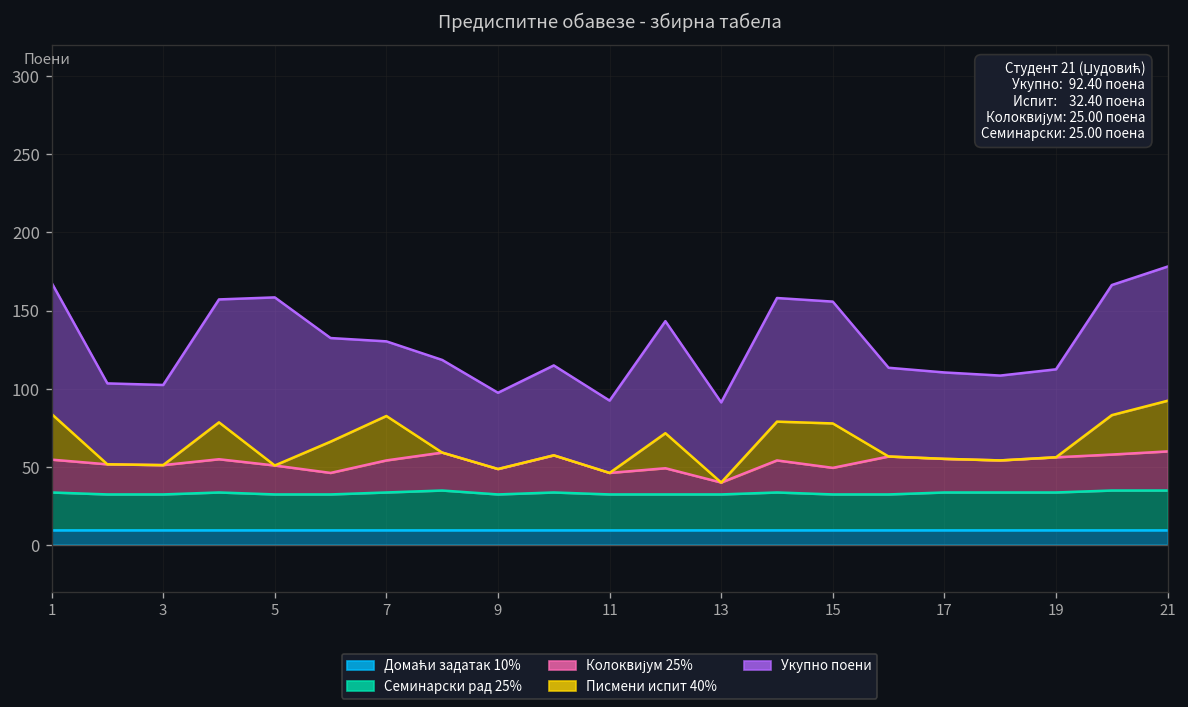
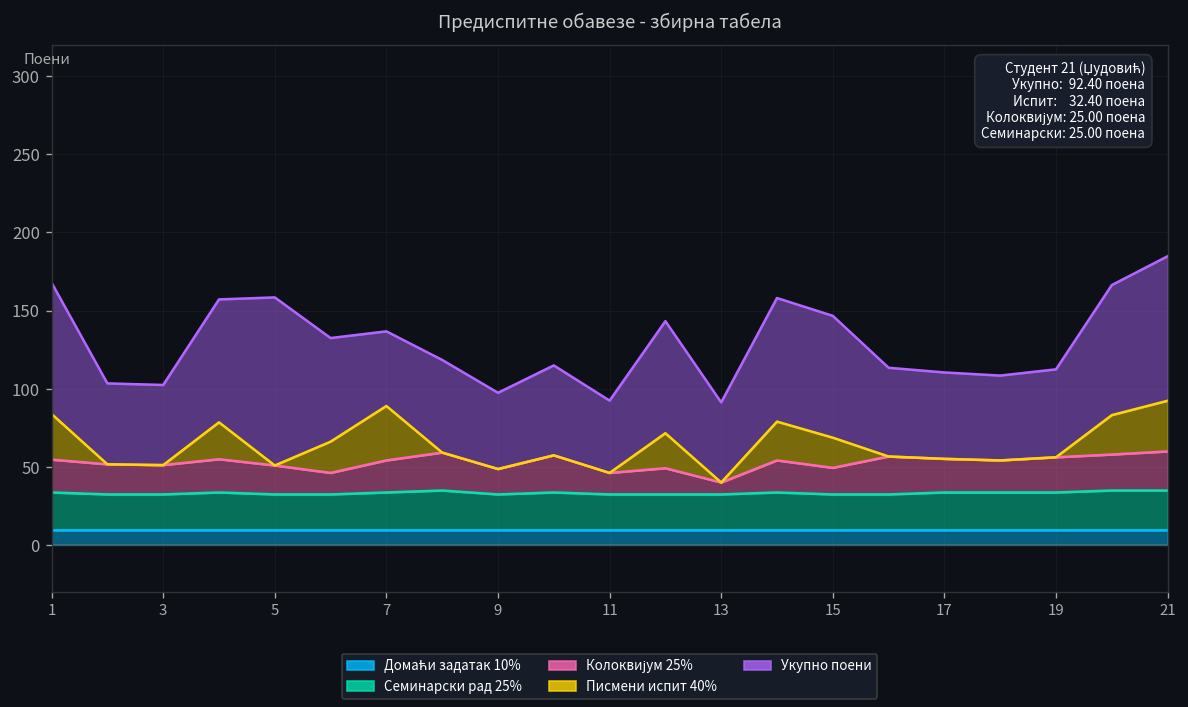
  {
    "Колоквијум 25%": {
      "1": 21,
      "7": 21,
      "15": 17,
      "21": 25
    },
    "Писмени испит 40%": {
      "1": 29,
-     "7": 28,
-     "15": 28,
+     "7": 35,
+     "15": 19,
      "21": 32
    },
    "Укупно поени": {
      "1": 84,
      "3": 51,
      "5": 108,
      "7": 48,
      "9": 49,
      "11": 46,
      "13": 51,
      "15": 78,
      "17": 55,
      "19": 56,
-     "21": 86
+     "21": 92
    }
  }
